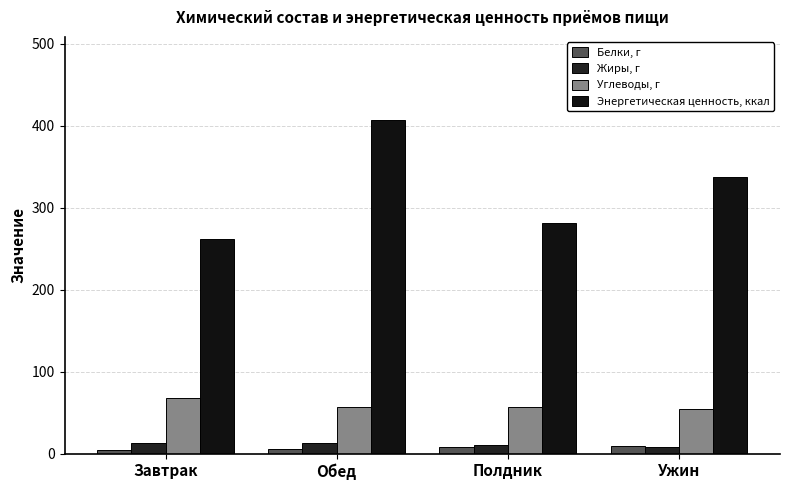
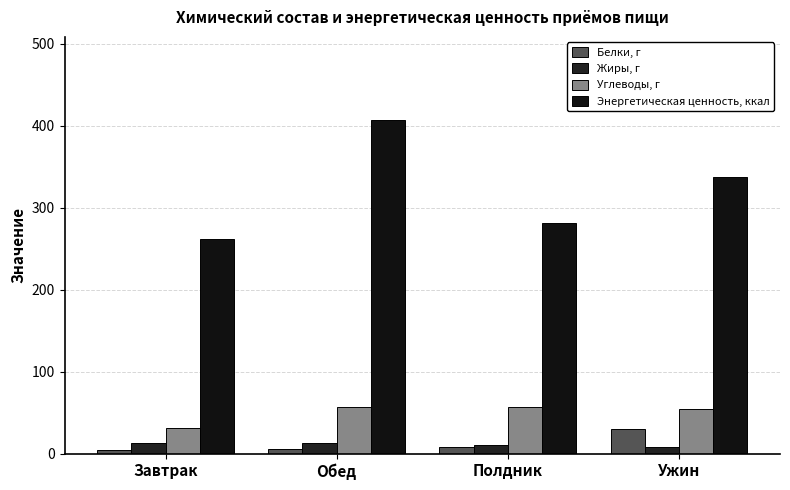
  {
    "Белки, г": {
      "Завтрак": 0,
      "Обед": 10,
      "Полдник": 10,
-     "Ужин": 10
+     "Ужин": 30
    },
    "Углеводы, г": {
-     "Завтрак": 70,
+     "Завтрак": 30,
      "Обед": 60,
      "Полдник": 60,
      "Ужин": 50
    }
  }
